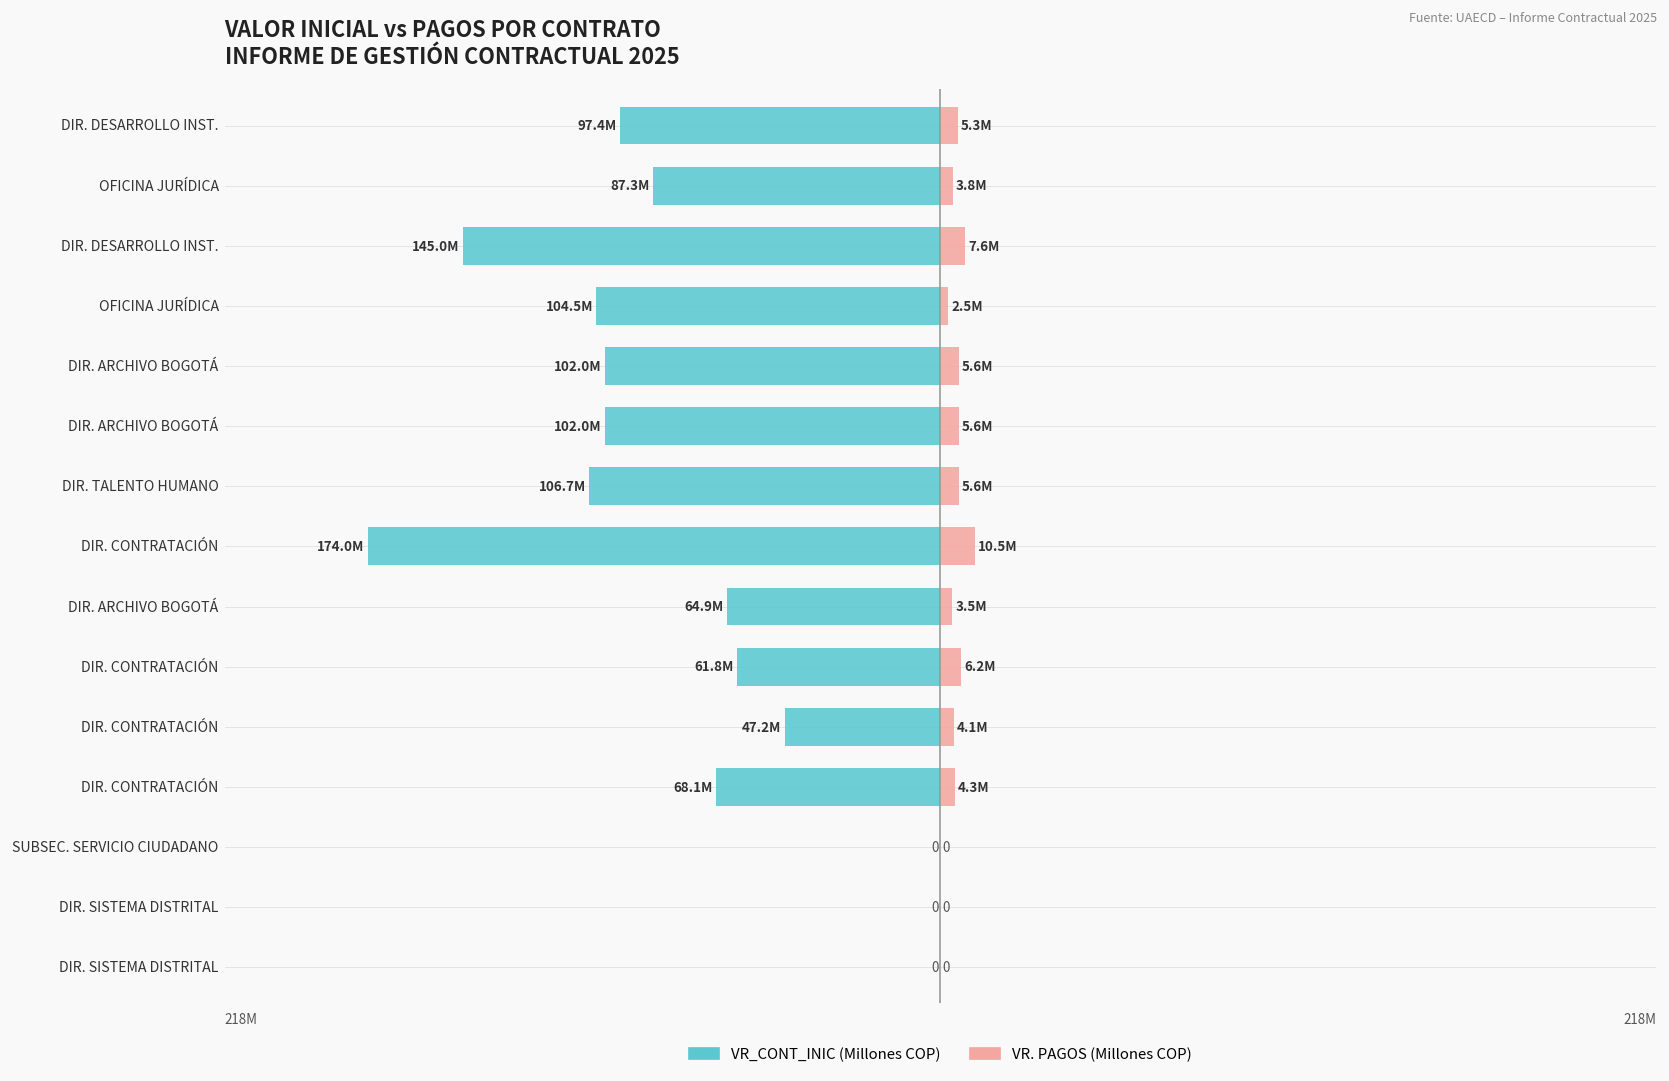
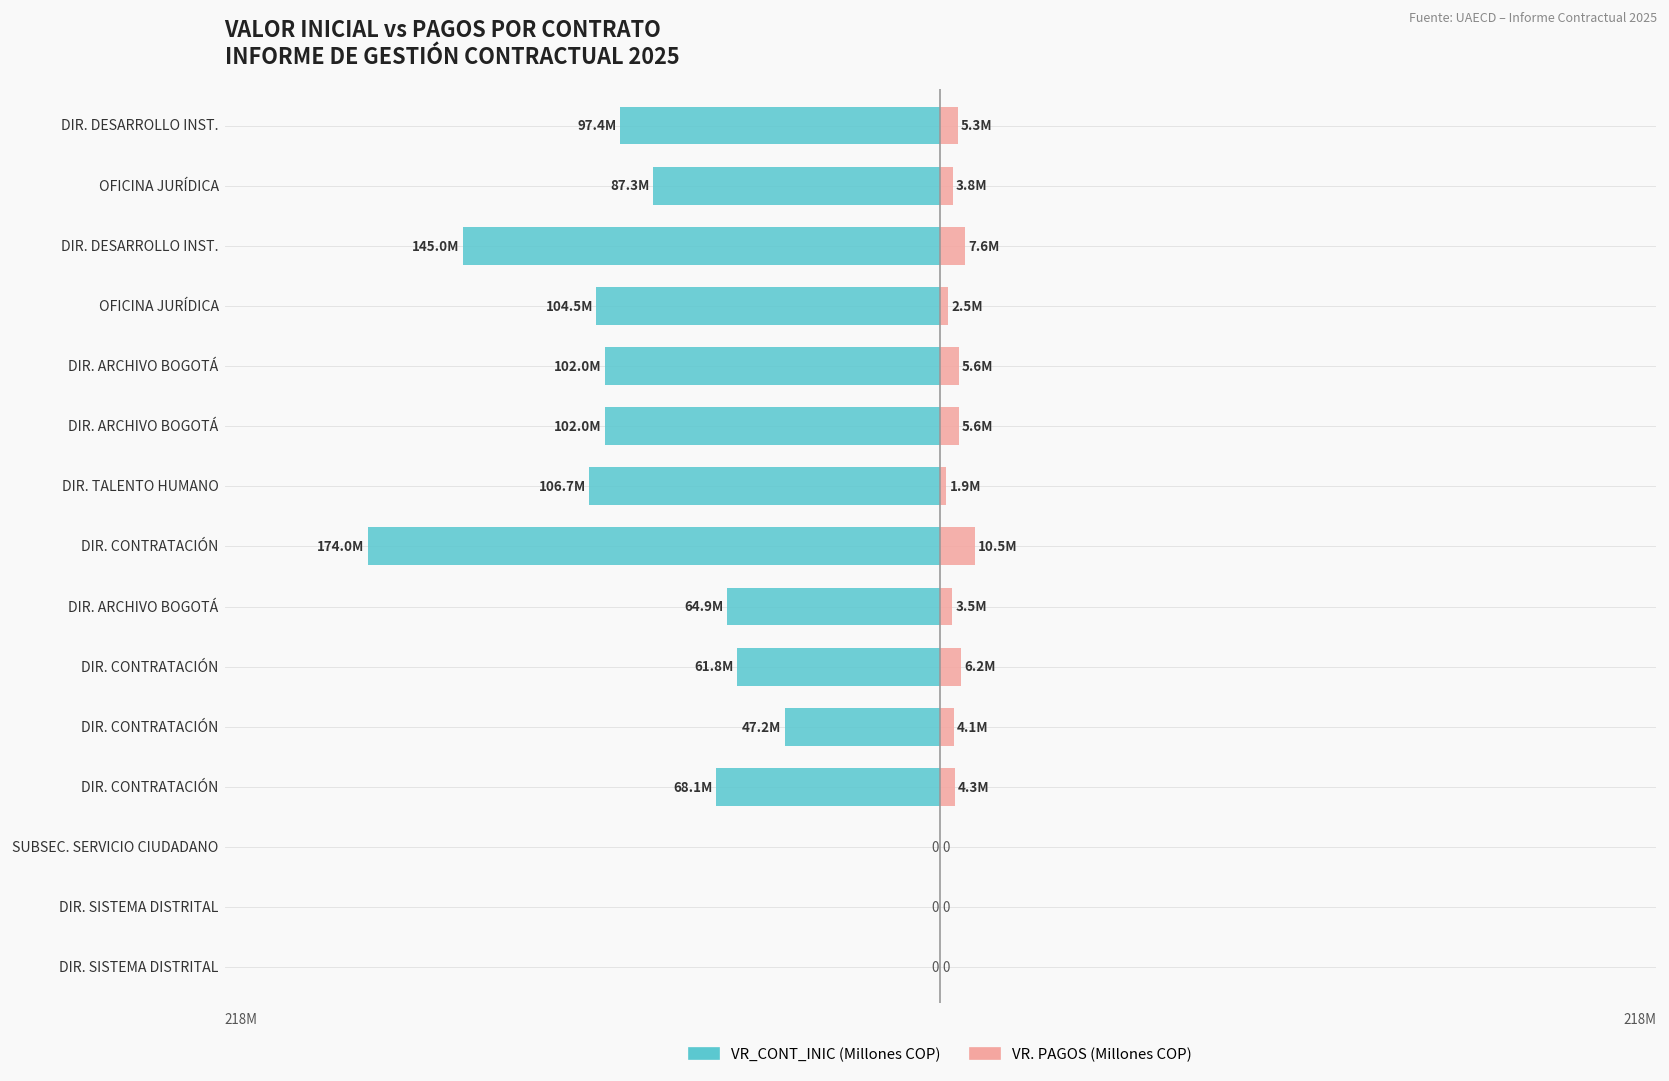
  {
    "VR_CONT_INIC (Millones COP)": {
      "SUBSEC. SERVICIO CIUDADANO": "0"
    },
    "VR. PAGOS (Millones COP)": {
-     "DIR. TALENTO HUMANO": "5.6M",
+     "DIR. TALENTO HUMANO": "1.9M",
      "SUBSEC. SERVICIO CIUDADANO": "0"
    }
  }
